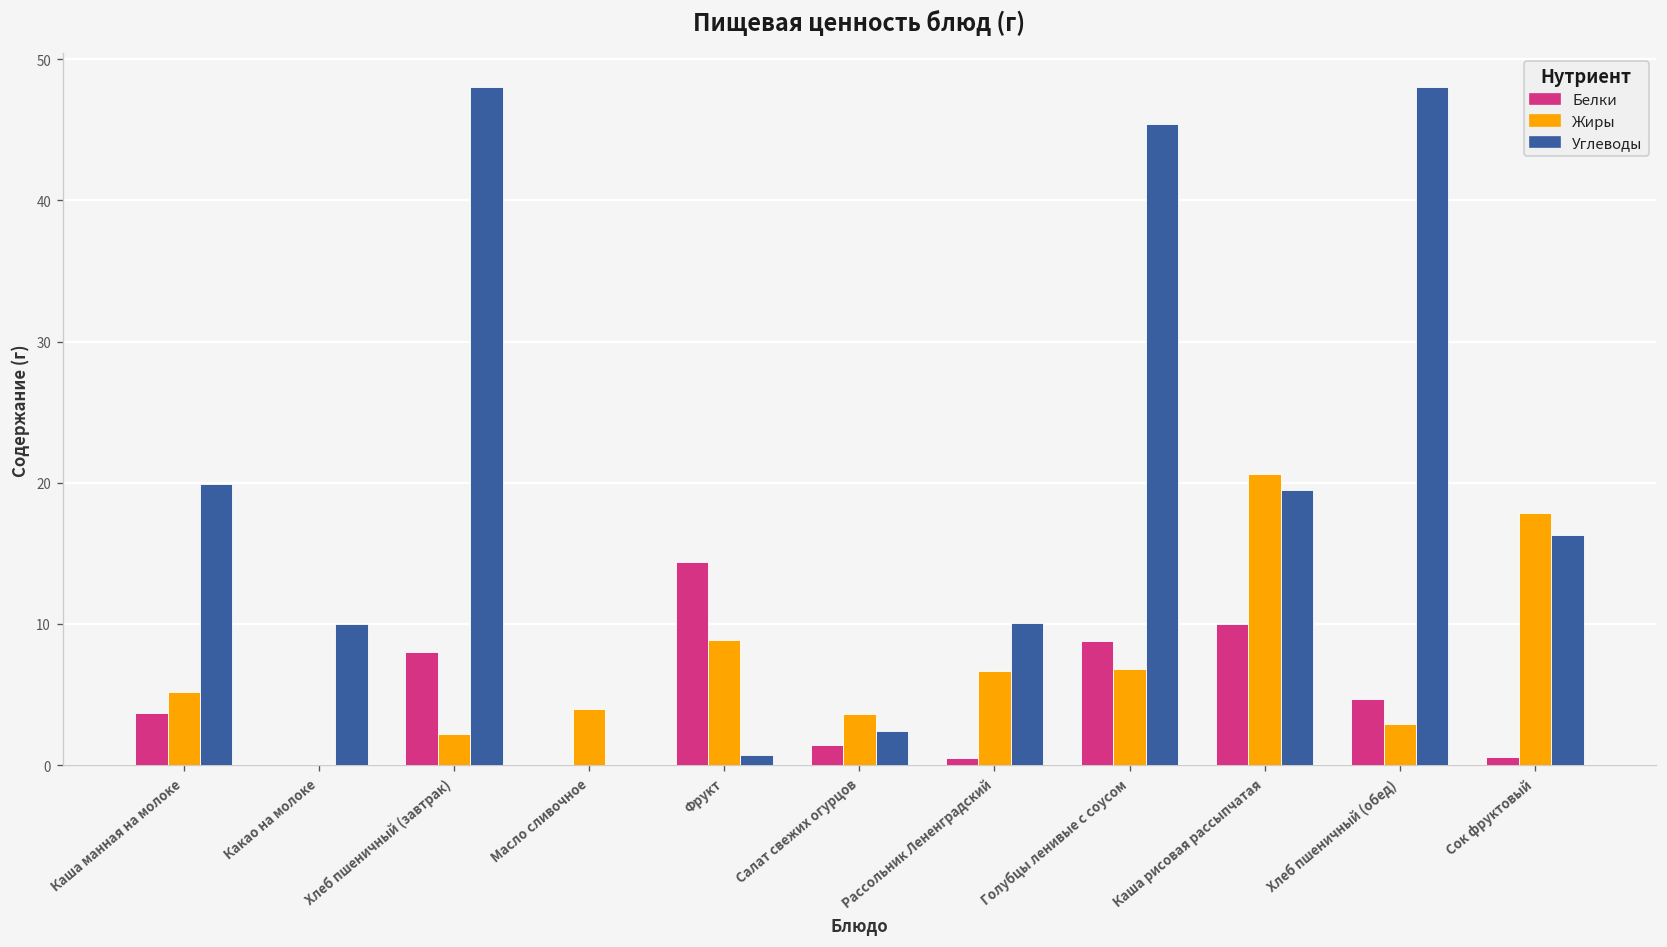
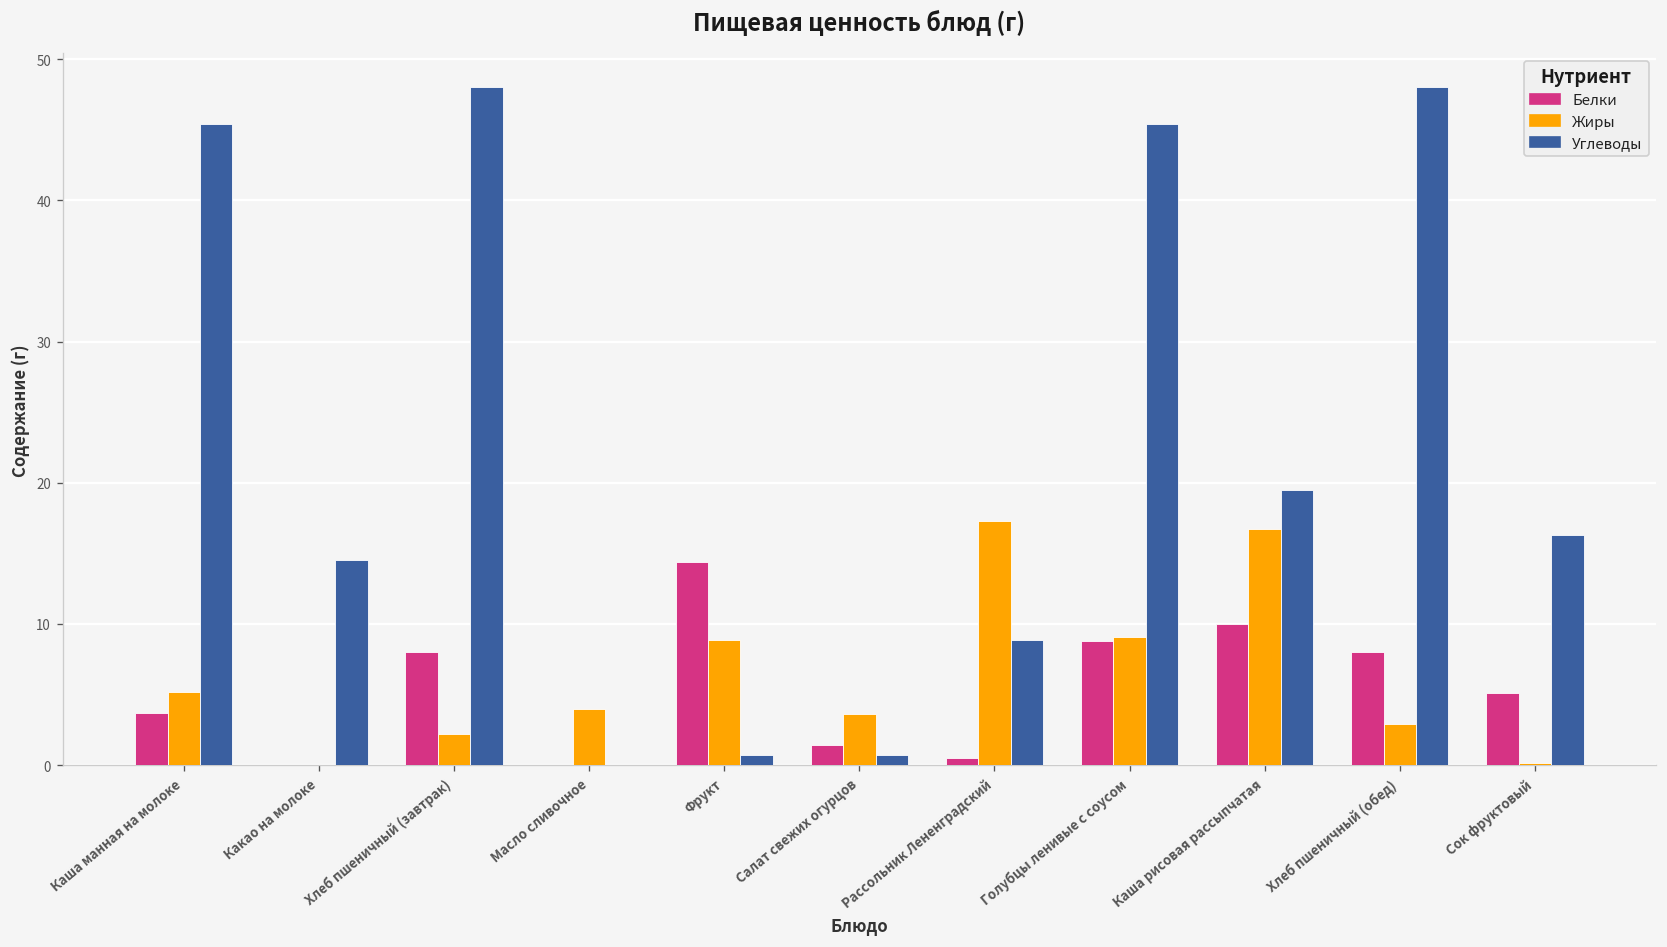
  {
    "Белки": {
      "Каша манная на молоке": 3.7,
      "Какао на молоке": 0.0,
      "Хлеб пшеничный (завтрак)": 8.0,
      "Масло сливочное": 0.0,
      "Фрукт": 14.4,
      "Салат свежих огурцов": 1.4,
      "Рассольник Лененградский": 0.5,
      "Голубцы ленивые с соусом": 8.8,
      "Каша рисовая рассыпчатая": 10.0,
-     "Хлеб пшеничный (обед)": 4.7,
-     "Сок фруктовый": 0.6
+     "Хлеб пшеничный (обед)": 8.0,
+     "Сок фруктовый": 5.1
    },
    "Жиры": {
      "Каша манная на молоке": 5.2,
      "Какао на молоке": 0.0,
      "Хлеб пшеничный (завтрак)": 2.2,
      "Масло сливочное": 4.0,
      "Фрукт": 8.9,
      "Салат свежих огурцов": 3.6,
-     "Рассольник Лененградский": 6.7,
-     "Голубцы ленивые с соусом": 6.8,
-     "Каша рисовая рассыпчатая": 20.6,
+     "Рассольник Лененградский": 17.3,
+     "Голубцы ленивые с соусом": 9.1,
+     "Каша рисовая рассыпчатая": 16.7,
      "Хлеб пшеничный (обед)": 2.9,
-     "Сок фруктовый": 17.8
+     "Сок фруктовый": 0.1
    },
    "Углеводы": {
-     "Каша манная на молоке": 19.9,
-     "Какао на молоке": 10.0,
+     "Каша манная на молоке": 45.4,
+     "Какао на молоке": 14.5,
      "Хлеб пшеничный (завтрак)": 48.0,
      "Масло сливочное": 0.0,
      "Фрукт": 0.7,
-     "Салат свежих огурцов": 2.4,
-     "Рассольник Лененградский": 10.1,
+     "Салат свежих огурцов": 0.7,
+     "Рассольник Лененградский": 8.9,
      "Голубцы ленивые с соусом": 45.4,
      "Каша рисовая рассыпчатая": 19.5,
      "Хлеб пшеничный (обед)": 48.0,
      "Сок фруктовый": 16.3
    }
  }
